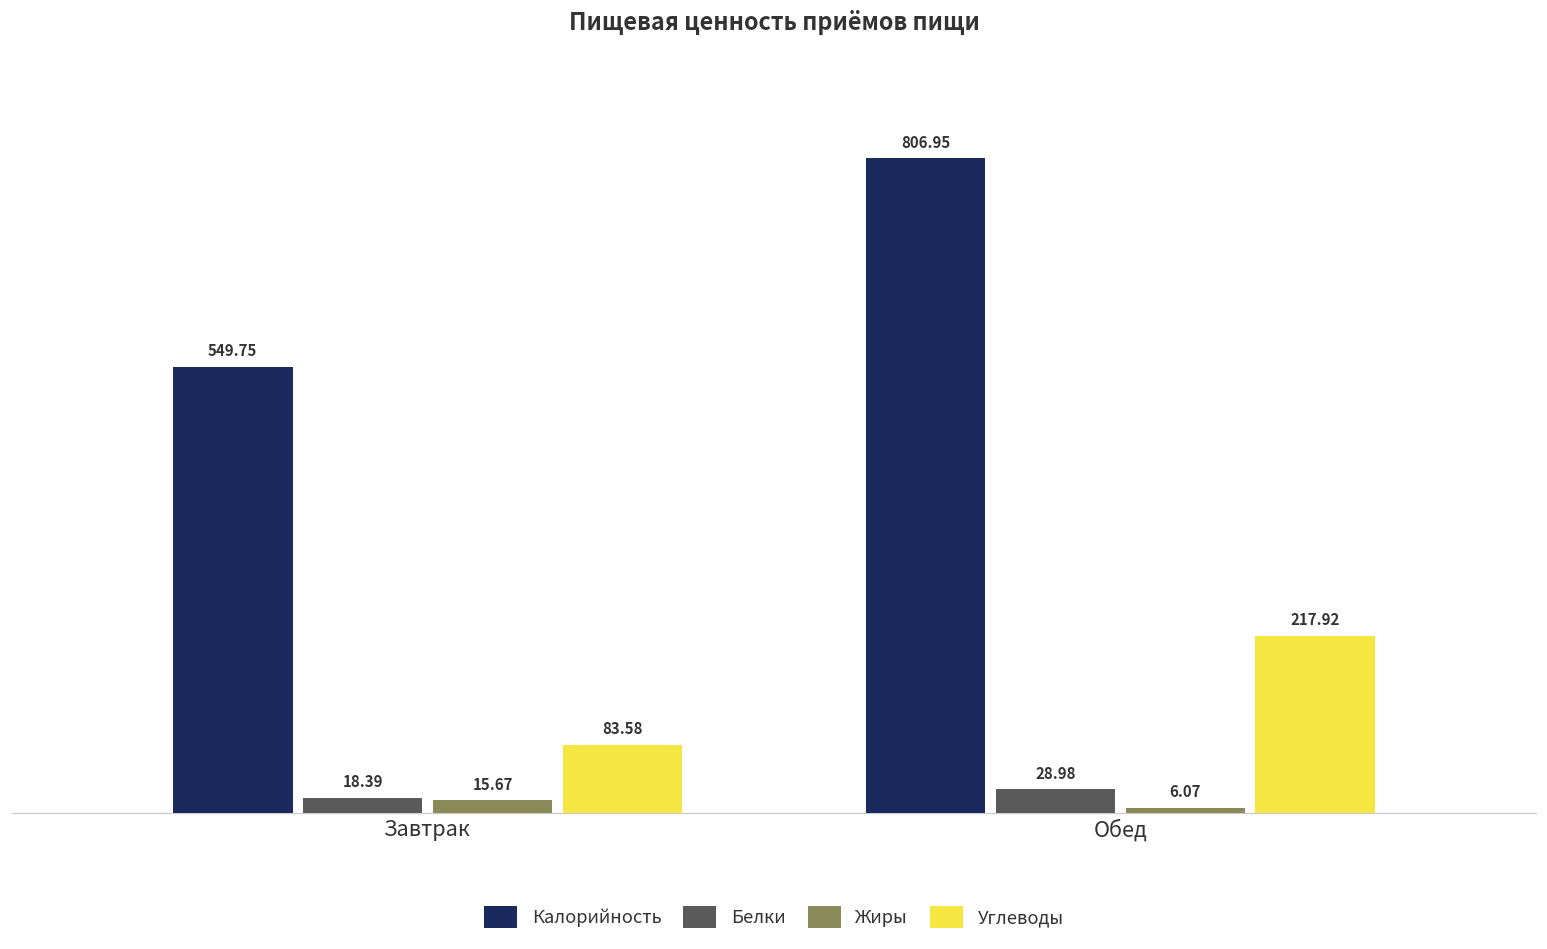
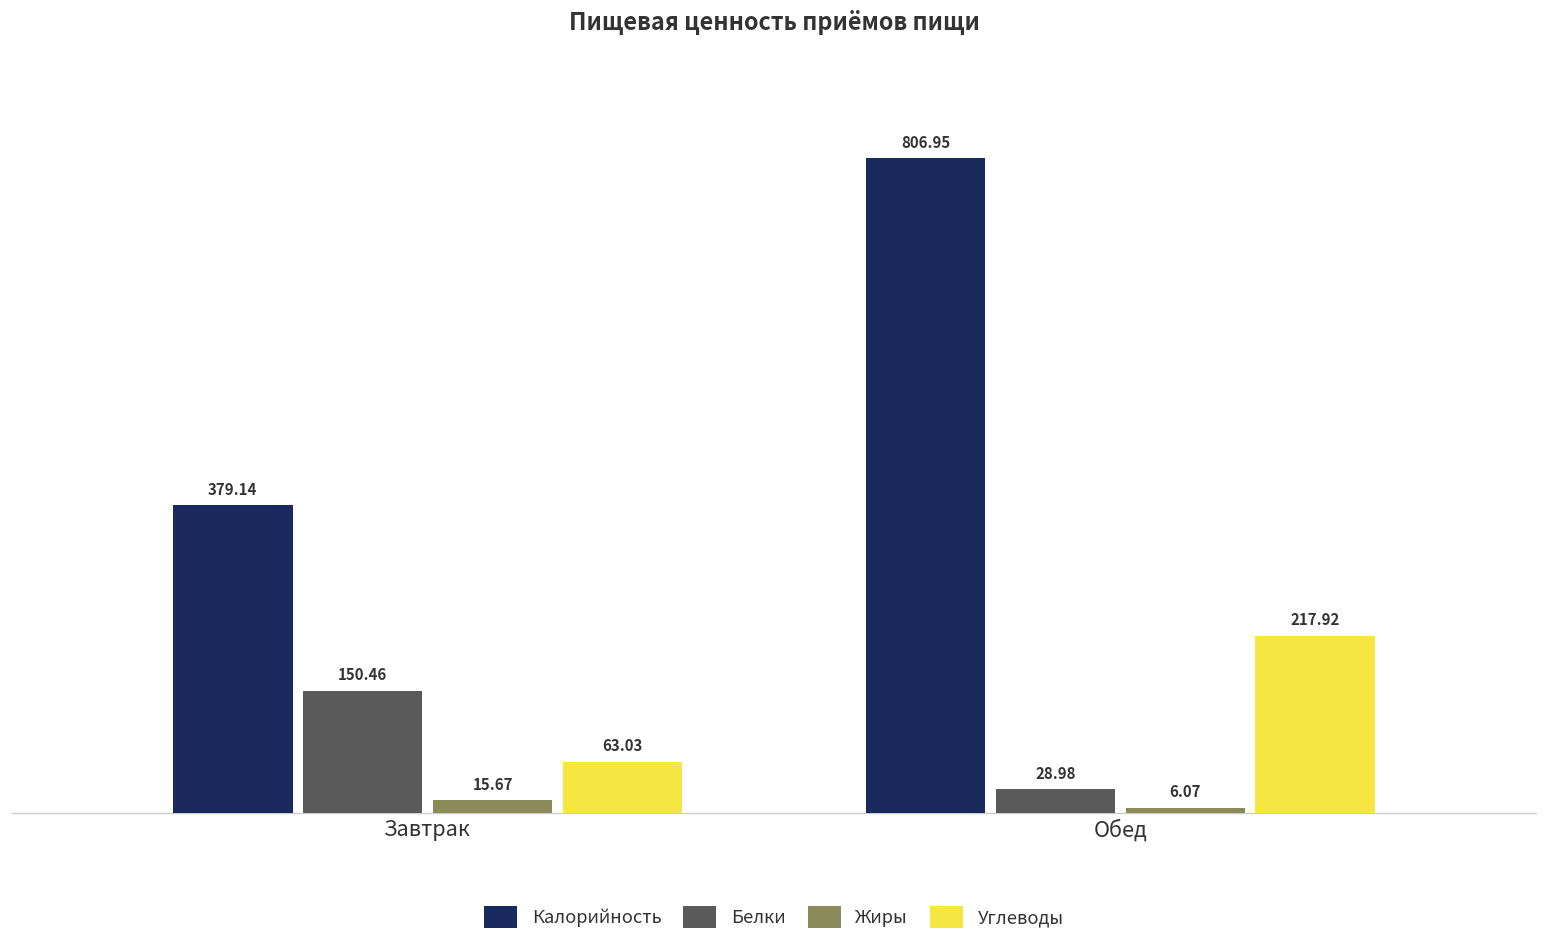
  {
    "Калорийность": {
-     "Завтрак": 549.75,
+     "Завтрак": 379.14,
      "Обед": 806.95
    },
    "Белки": {
-     "Завтрак": 18.39,
+     "Завтрак": 150.46,
      "Обед": 28.98
    },
    "Жиры": {
      "Завтрак": 15.67,
      "Обед": 6.07
    },
    "Углеводы": {
-     "Завтрак": 83.58,
+     "Завтрак": 63.03,
      "Обед": 217.92
    }
  }
